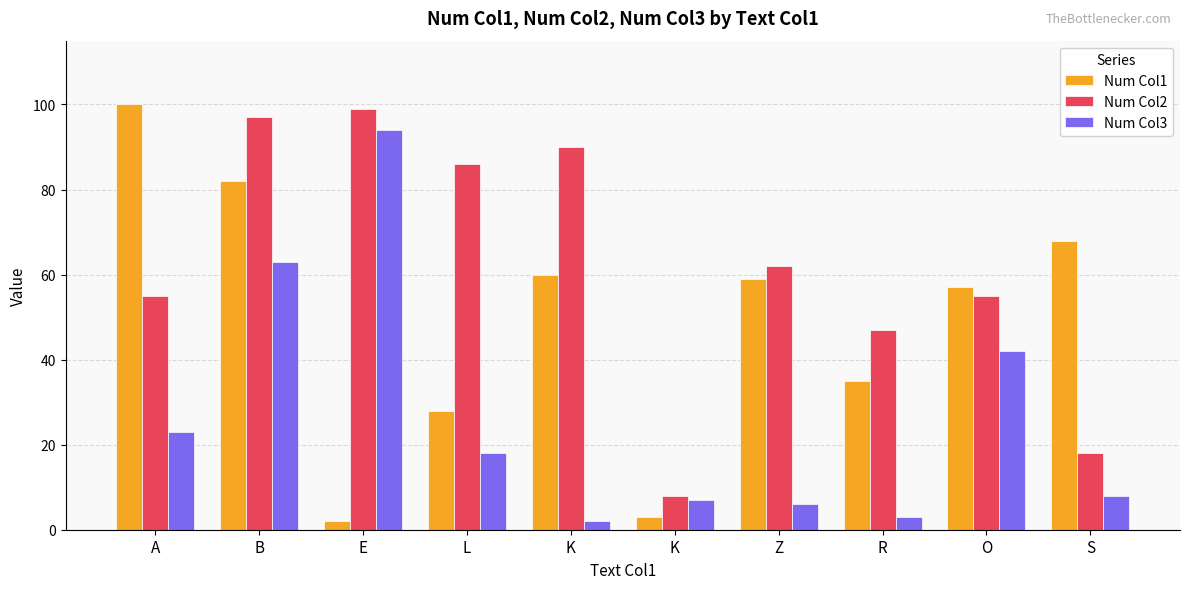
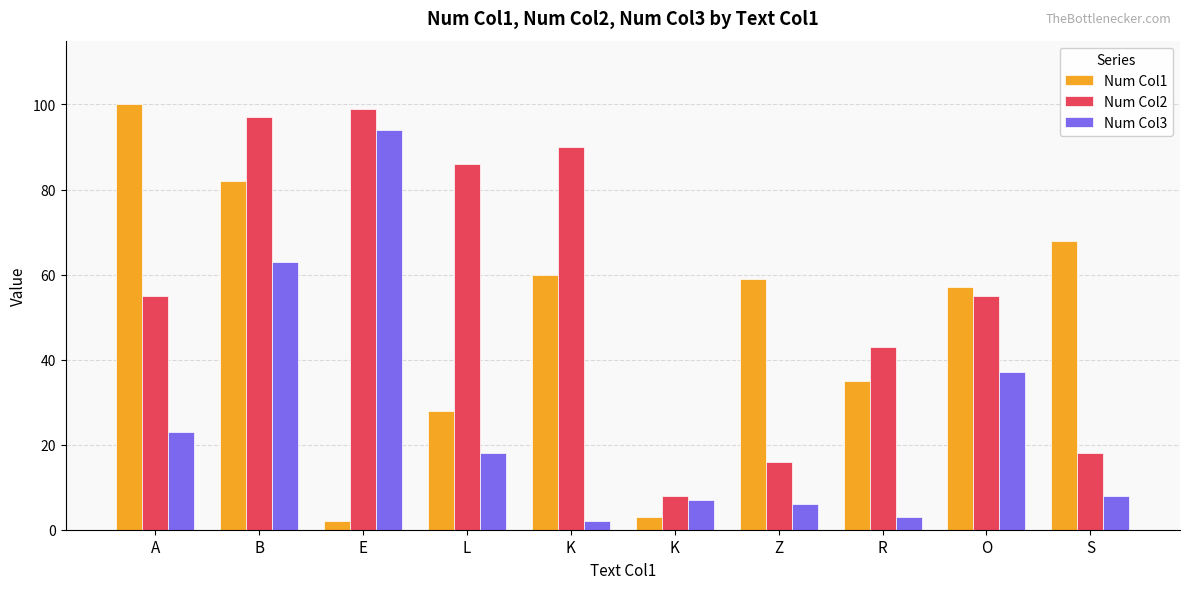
  {
    "Num Col1": {
      "A": 100,
      "B": 82,
      "E": 2,
      "L": 28,
      "Z": 59,
      "R": 35,
      "O": 57,
      "S": 68
    },
    "Num Col2": {
      "A": 55,
      "B": 97,
      "E": 99,
      "L": 86,
-     "Z": 62,
-     "R": 47,
+     "Z": 16,
+     "R": 43,
      "O": 55,
      "S": 18
    },
    "Num Col3": {
      "A": 23,
      "B": 63,
      "E": 94,
      "L": 18,
      "Z": 6,
      "R": 3,
-     "O": 42,
+     "O": 37,
      "S": 8
    }
  }
